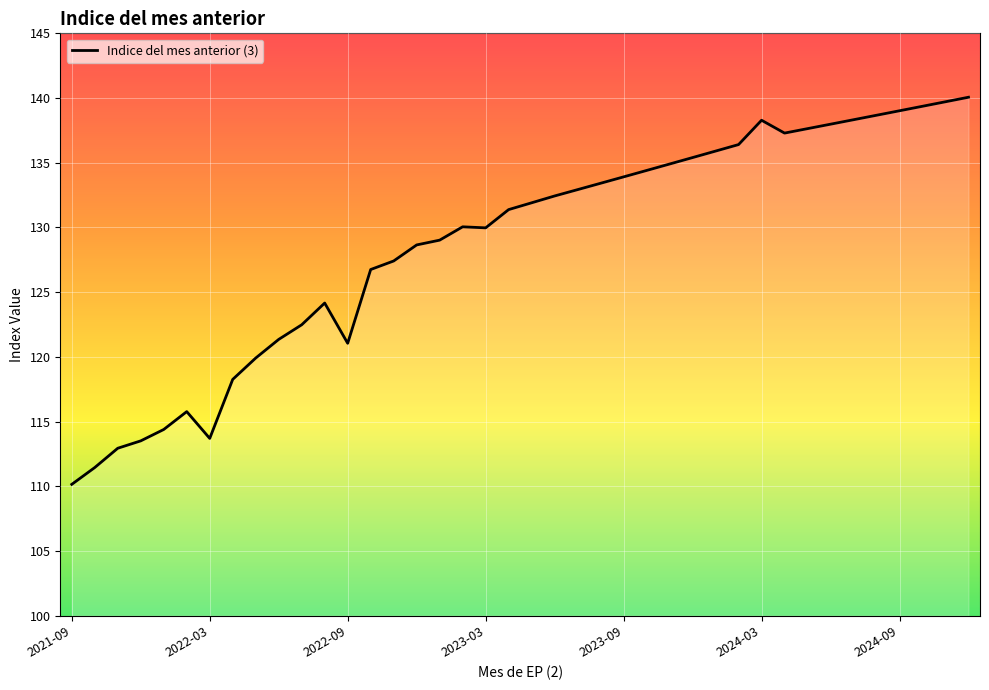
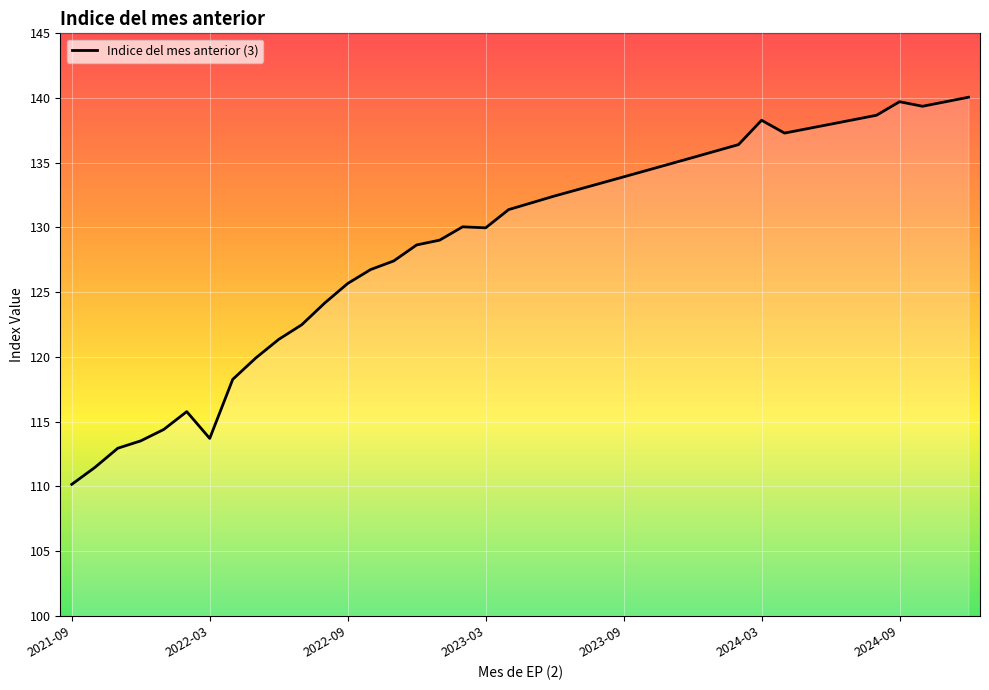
  {
    "2021-09": 110.2,
    "2022-03": 113.7,
-   "2022-09": 121.1,
+   "2022-09": 125.7,
    "2023-03": 130.0,
    "2023-09": 133.9,
    "2024-03": 138.3,
-   "2024-09": 139.0
+   "2024-09": 139.7
  }
